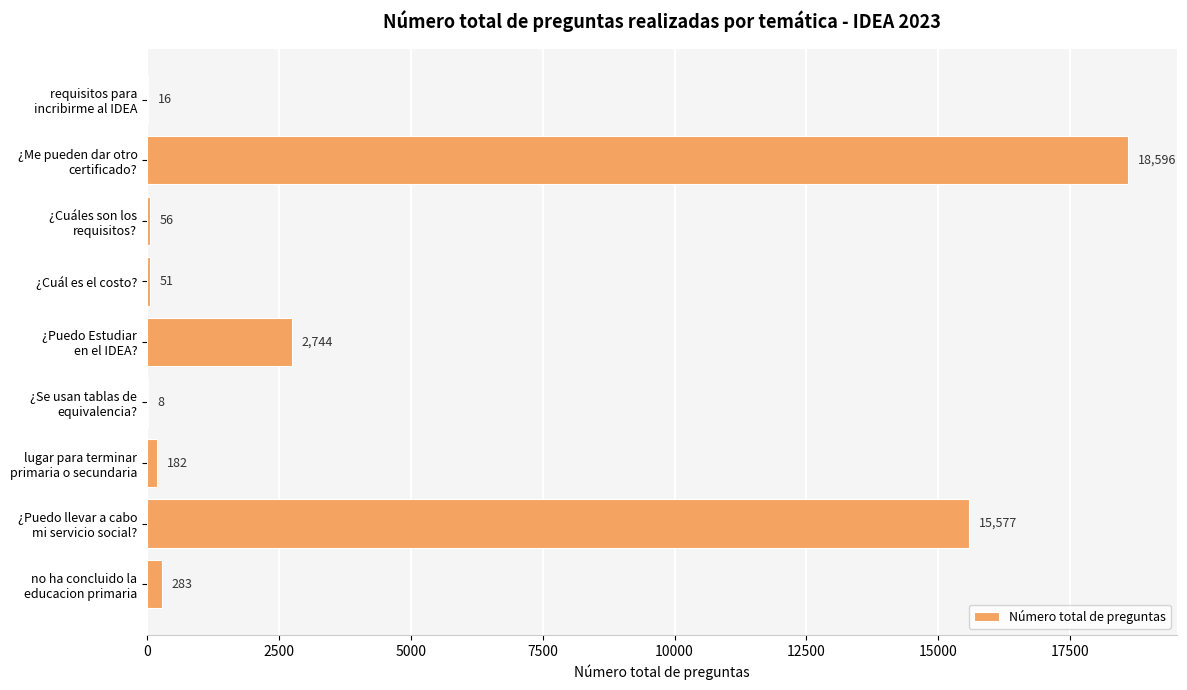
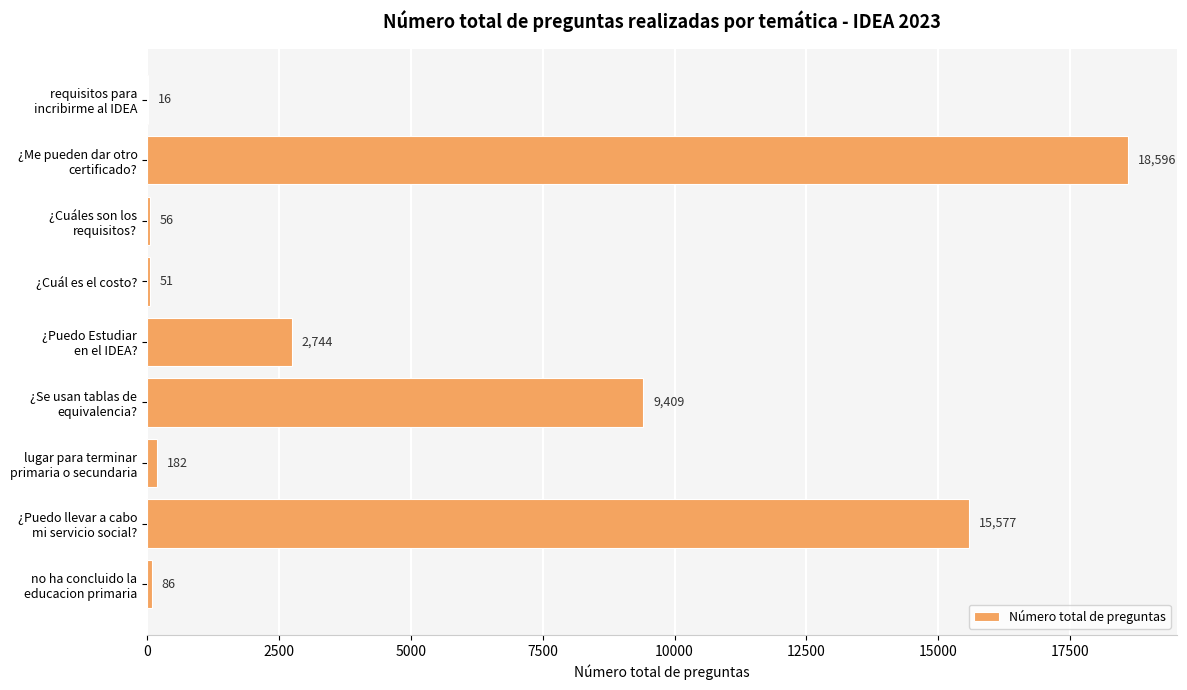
  {
    "requisitos para incribirme al IDEA": "16",
    "¿Me pueden dar otro certificado?": "18,596",
    "¿Cuáles son los requisitos?": "56",
    "¿Cuál es el costo?": "51",
    "¿Puedo Estudiar en el IDEA?": "2,744",
-   "¿Se usan tablas de equivalencia?": "8",
+   "¿Se usan tablas de equivalencia?": "9,409",
    "lugar para terminar primaria o secundaria": "182",
    "¿Puedo llevar a cabo mi servicio social?": "15,577",
-   "no ha concluido la educacion primaria": "283"
+   "no ha concluido la educacion primaria": "86"
  }
